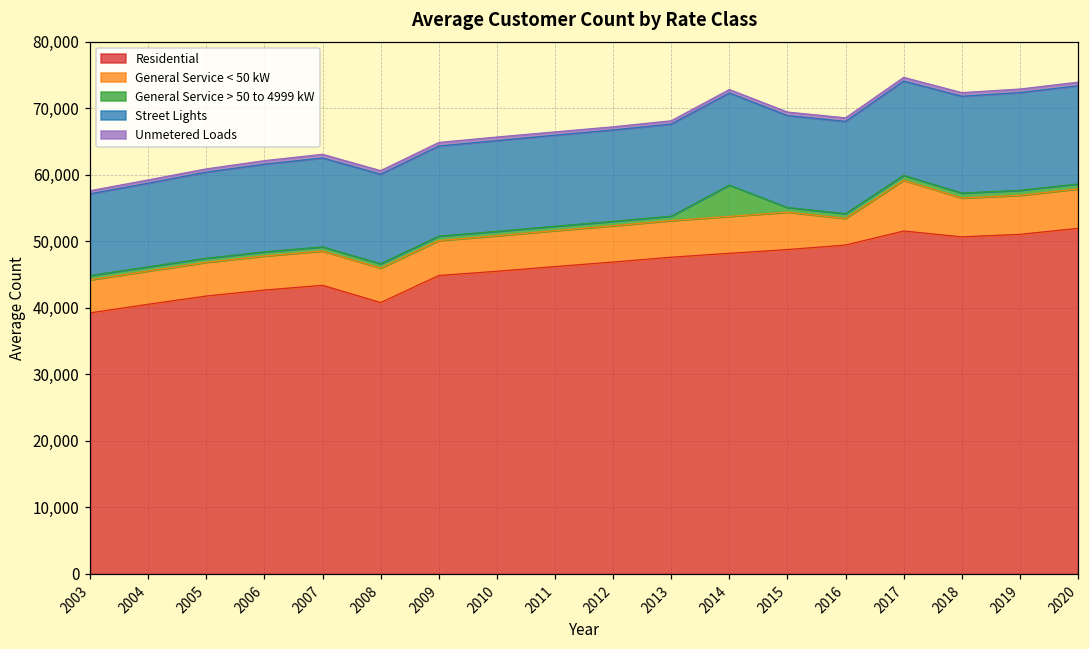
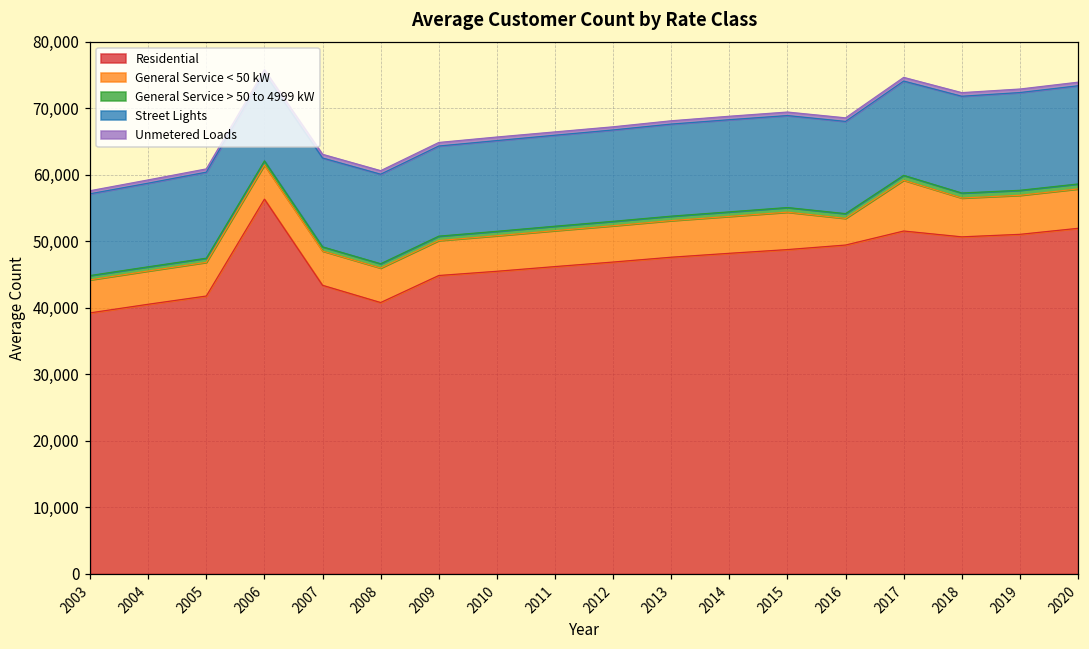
  {
    "Residential": {
      "2003": "39,000",
      "2004": "41,000",
      "2005": "42,000",
-     "2006": "43,000",
+     "2006": "56,000",
      "2007": "43,000",
      "2008": "41,000",
      "2009": "45,000",
      "2010": "45,000",
      "2011": "46,000",
      "2012": "47,000",
      "2013": "48,000",
      "2014": "48,000",
      "2015": "49,000",
      "2016": "49,000",
      "2017": "52,000",
      "2018": "51,000",
      "2019": "51,000",
      "2020": "52,000"
    },
    "General Service < 50 kW": {
      "2003": "5,000",
      "2004": "5,000",
      "2005": "5,000",
      "2006": "5,000",
      "2007": "5,000",
      "2008": "5,000",
      "2009": "5,000",
      "2010": "5,000",
      "2011": "5,000",
      "2012": "5,000",
      "2013": "6,000",
      "2014": "6,000",
      "2015": "6,000",
      "2016": "4,000",
      "2017": "8,000",
      "2018": "6,000",
      "2019": "6,000",
      "2020": "6,000"
    },
    "General Service > 50 to 4999 kW": {
      "2003": "1,000",
      "2004": "1,000",
      "2005": "1,000",
      "2006": "1,000",
      "2007": "1,000",
      "2008": "1,000",
      "2009": "1,000",
      "2010": "1,000",
      "2011": "1,000",
      "2012": "1,000",
      "2013": "1,000",
-     "2014": "5,000",
+     "2014": "1,000",
      "2015": "1,000",
      "2016": "1,000",
      "2017": "1,000",
      "2018": "1,000",
      "2019": "1,000",
      "2020": "1,000"
    },
    "Street Lights": {
      "2003": "12,000",
      "2004": "13,000",
      "2005": "13,000",
      "2007": "13,000",
      "2008": "13,000",
      "2009": "14,000",
      "2010": "14,000",
      "2011": "14,000",
      "2012": "14,000",
      "2013": "14,000",
      "2014": "14,000",
      "2015": "14,000",
      "2016": "14,000",
      "2017": "14,000",
      "2018": "15,000",
      "2019": "15,000",
      "2020": "15,000"
    },
    "Unmetered Loads": {
      "2003": "0",
      "2004": "0",
      "2005": "0",
      "2007": "1,000",
      "2008": "1,000",
      "2009": "1,000",
      "2010": "1,000",
      "2011": "0",
      "2012": "0",
      "2013": "0",
      "2014": "1,000",
      "2015": "1,000",
      "2016": "1,000",
      "2017": "1,000",
      "2018": "1,000",
      "2019": "1,000",
      "2020": "1,000"
    }
  }
